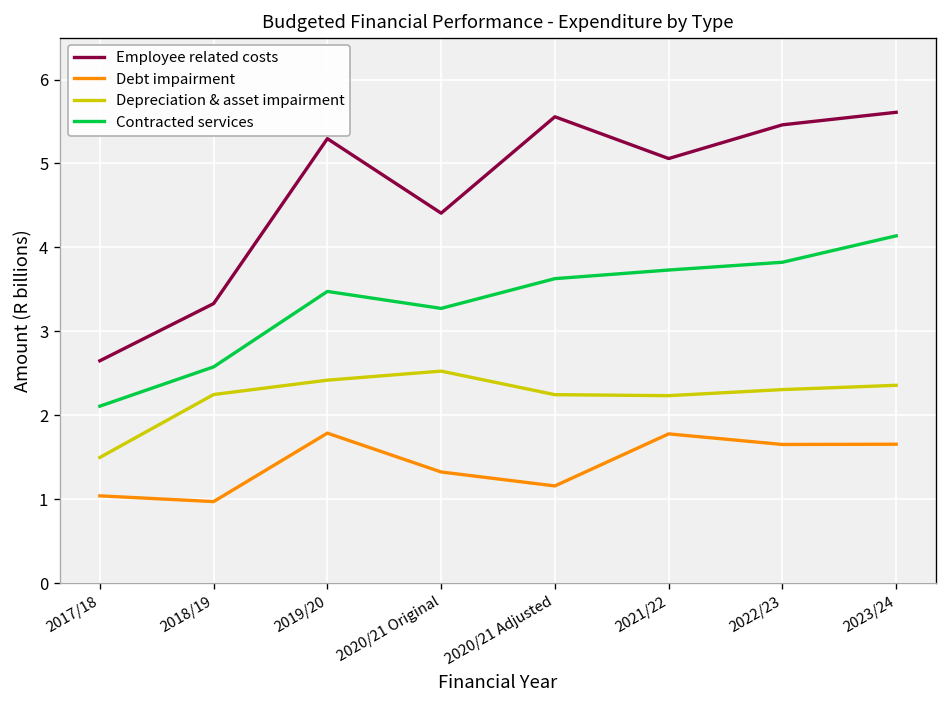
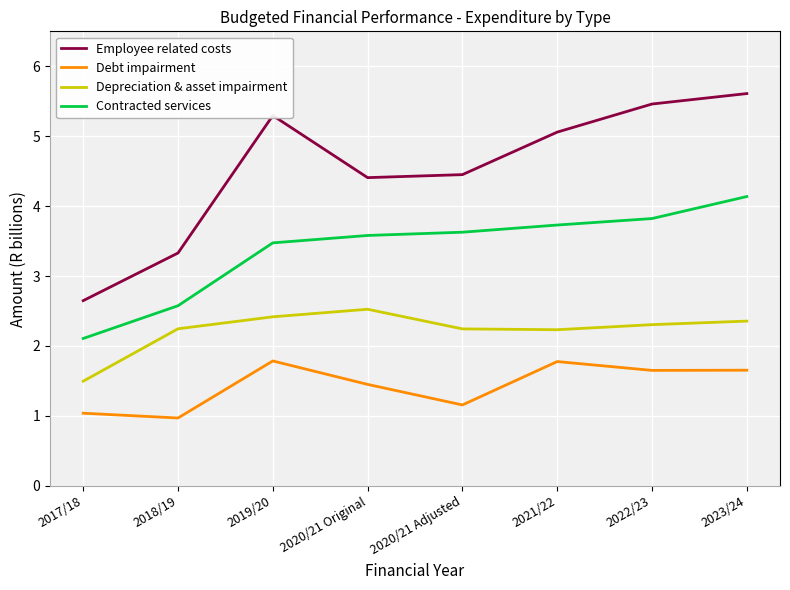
  {
    "Employee related costs": {
      "2017/18": 2.6,
      "2018/19": 3.3,
      "2020/21 Original": 4.4,
-     "2020/21 Adjusted": 5.6,
+     "2020/21 Adjusted": 4.5,
      "2021/22": 5.1,
      "2022/23": 5.5,
      "2023/24": 5.6
    },
    "Debt impairment": {
      "2017/18": 1.0,
      "2018/19": 1.0,
      "2019/20": 1.8,
-     "2020/21 Original": 1.3,
+     "2020/21 Original": 1.5,
      "2020/21 Adjusted": 1.2,
      "2021/22": 1.8,
      "2022/23": 1.7,
      "2023/24": 1.7
    },
    "Depreciation & asset impairment": {
      "2017/18": 1.5,
      "2018/19": 2.2,
      "2019/20": 2.4,
      "2020/21 Original": 2.5,
      "2020/21 Adjusted": 2.2,
      "2021/22": 2.2,
      "2022/23": 2.3,
      "2023/24": 2.4
    },
    "Contracted services": {
      "2017/18": 2.1,
      "2018/19": 2.6,
      "2019/20": 3.5,
-     "2020/21 Original": 3.3,
+     "2020/21 Original": 3.6,
      "2020/21 Adjusted": 3.6,
      "2021/22": 3.7,
      "2022/23": 3.8,
      "2023/24": 4.1
    }
  }
